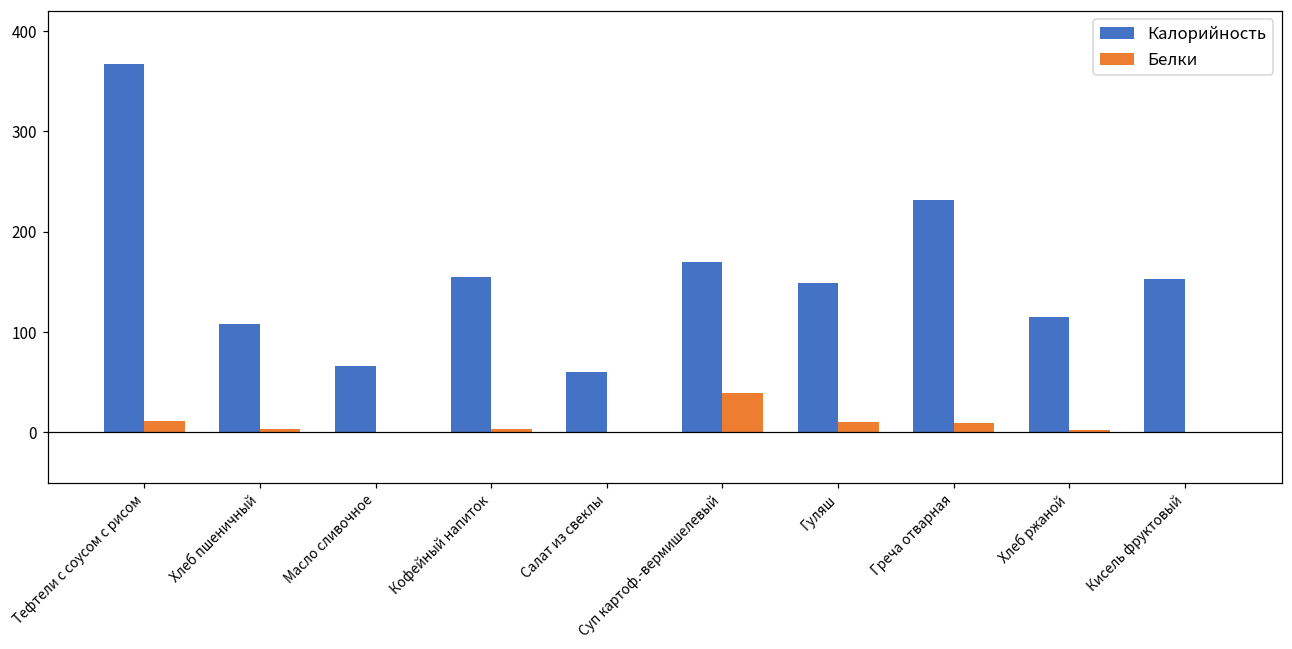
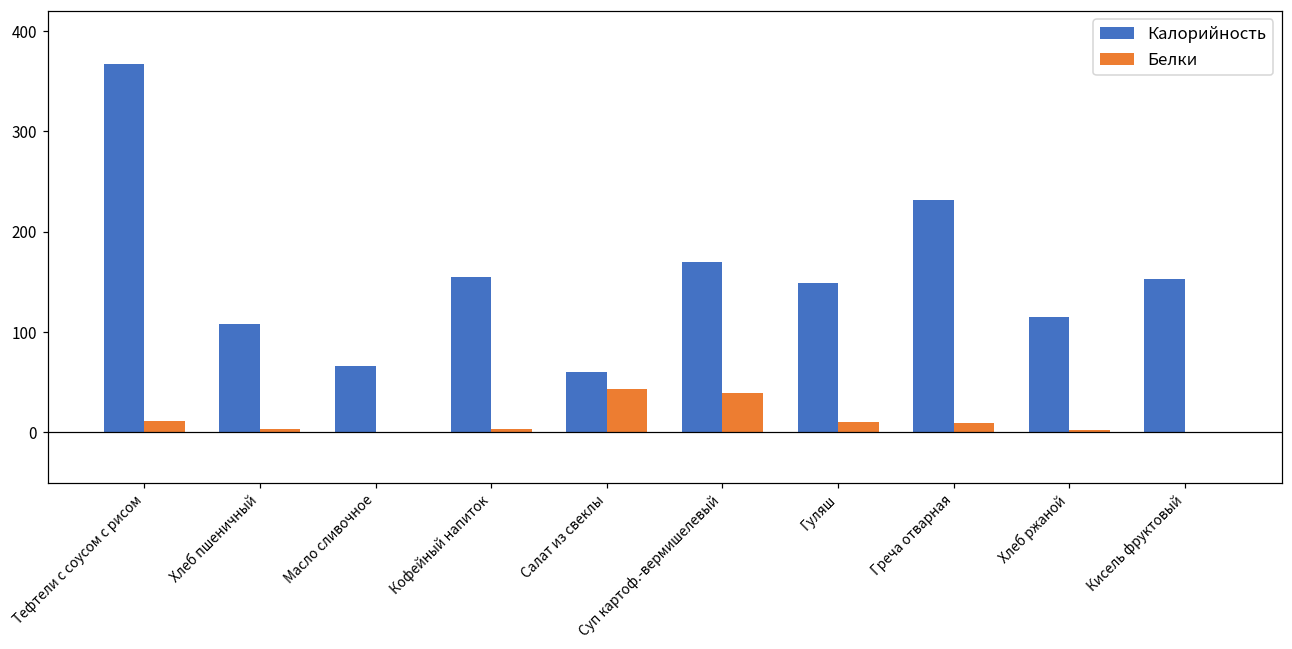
  {
    "Калорийность": {
      "Тефтели с соусом с рисом": 370,
      "Хлеб пшеничный": 110,
      "Масло сливочное": 70,
      "Кофейный напиток": 160,
      "Салат из свеклы": 60,
      "Суп картоф.-вермишелевый": 170,
      "Гуляш": 150,
      "Греча отварная": 230,
      "Хлеб ржаной": 110,
      "Кисель фруктовый": 150
    },
    "Белки": {
      "Тефтели с соусом с рисом": 10,
      "Хлеб пшеничный": 0,
      "Кофейный напиток": 0,
-     "Салат из свеклы": 0,
+     "Салат из свеклы": 40,
      "Суп картоф.-вермишелевый": 40,
      "Гуляш": 10,
      "Греча отварная": 10,
      "Хлеб ржаной": 0
    }
  }
